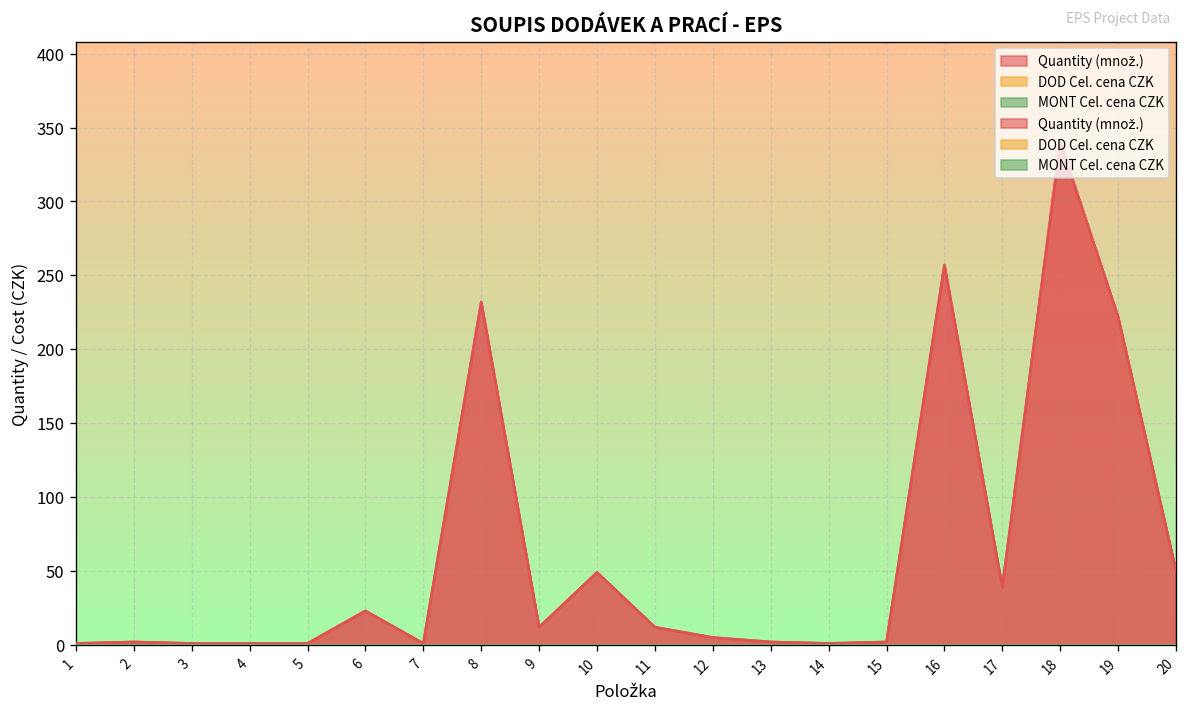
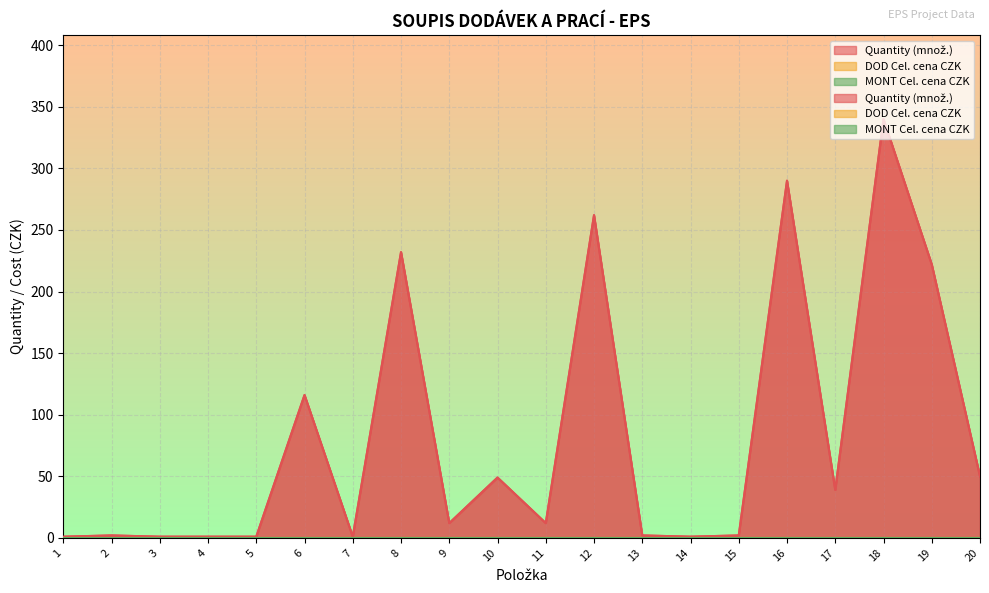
  {
    "Quantity (množ.)": {
-     "6": 23,
+     "6": 116,
      "8": 232,
      "9": 12,
      "10": 49,
      "11": 12,
-     "12": 5,
-     "16": 257,
+     "12": 262,
+     "16": 290,
      "17": 39,
      "19": 222,
      "20": 50
    },
    "MONT Cel. cena CZK": {
      "6": 0,
      "8": 0,
      "9": 0,
      "10": 0,
      "11": 0,
      "12": 0,
      "16": 0,
      "17": 0,
      "18": 0,
      "19": 0,
      "20": 0
    }
  }
